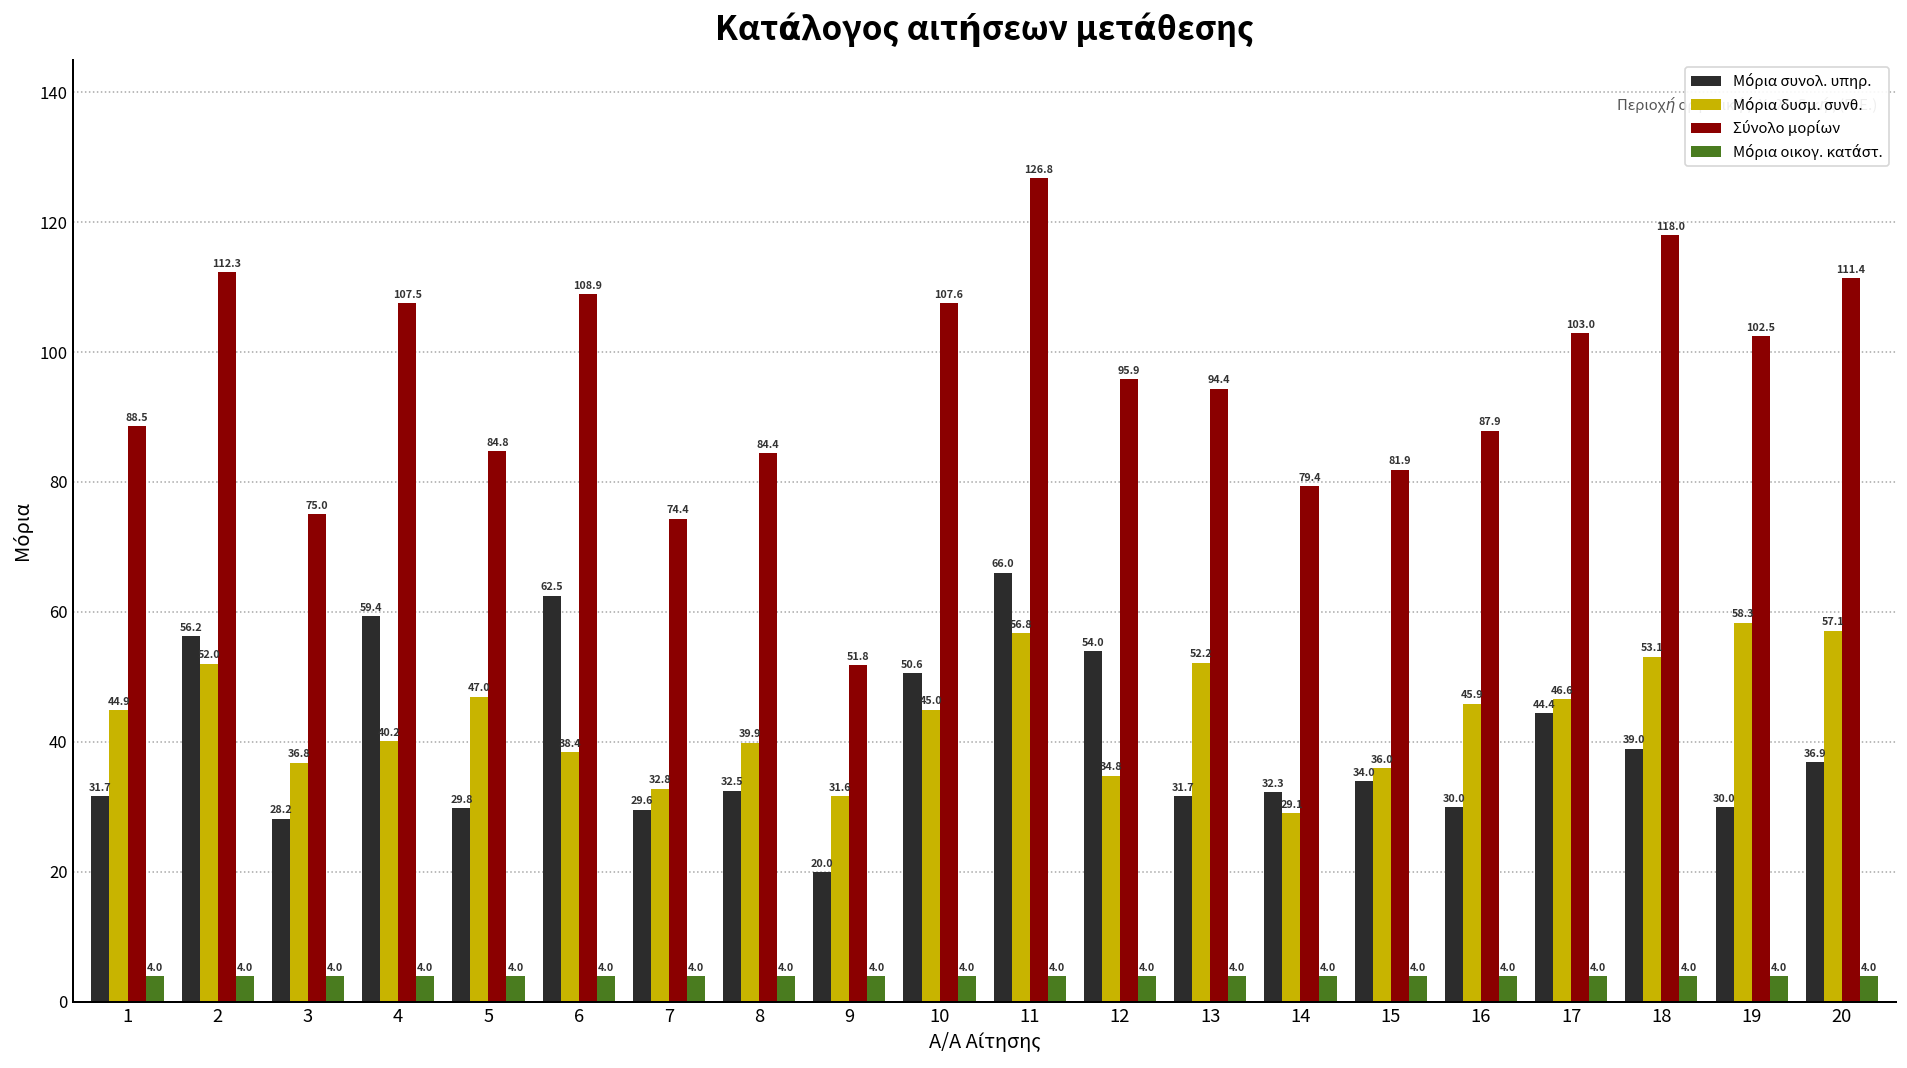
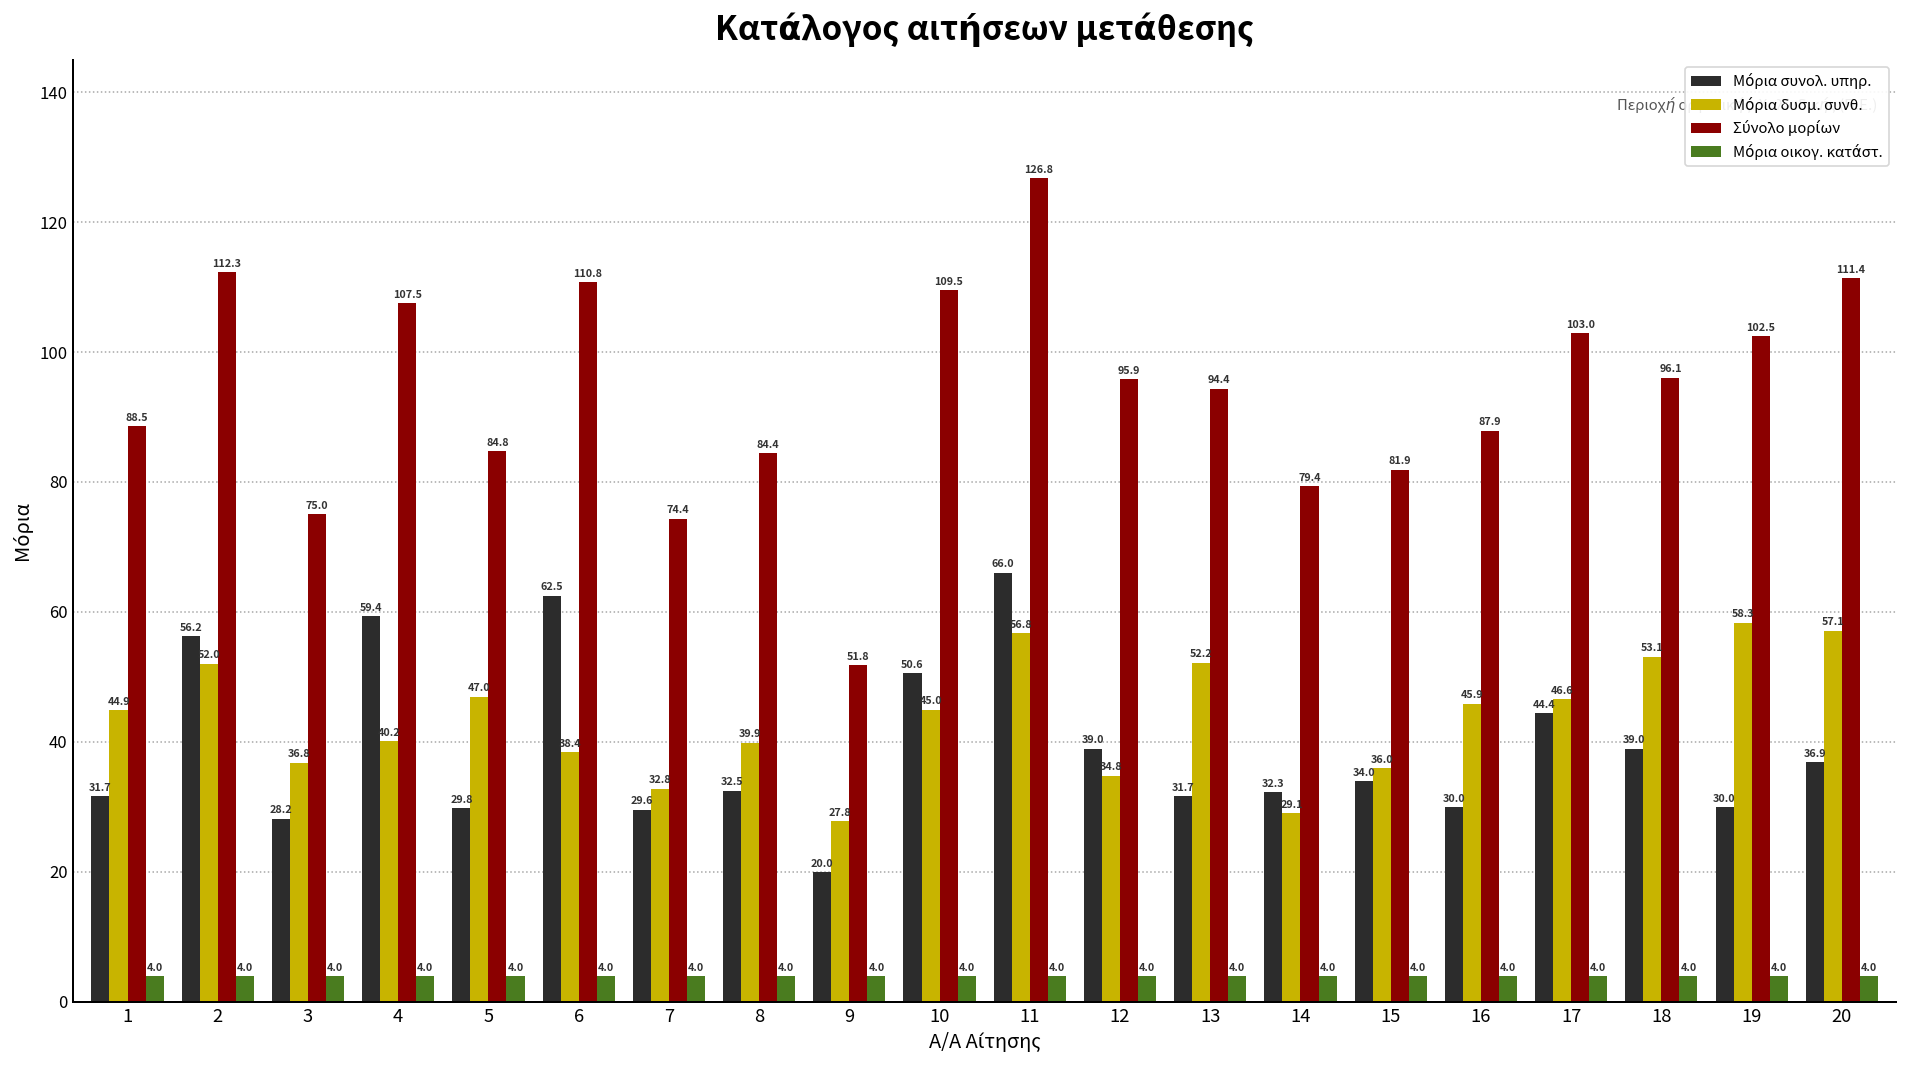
  {
    "Μόρια συνολ. υπηρ.": {
      "1": 31.7,
      "2": 56.2,
      "3": 28.2,
      "4": 59.4,
      "5": 29.8,
      "6": 62.5,
      "7": 29.6,
      "8": 32.5,
      "9": 20.0,
      "10": 50.6,
      "11": 66.0,
-     "12": 54.0,
+     "12": 39.0,
      "13": 31.7,
      "14": 32.3,
      "15": 34.0,
      "16": 30.0,
      "17": 44.4,
      "18": 39.0,
      "19": 30.0,
      "20": 36.9
    },
    "Μόρια δυσμ. συνθ.": {
      "1": 44.9,
      "2": 52.0,
      "3": 36.8,
      "4": 40.2,
      "5": 47.0,
      "6": 38.4,
      "7": 32.8,
      "8": 39.9,
-     "9": 31.6,
+     "9": 27.8,
      "10": 45.0,
      "11": 56.8,
      "12": 34.8,
      "13": 52.2,
      "14": 29.1,
      "15": 36.0,
      "16": 45.9,
      "17": 46.6,
      "18": 53.1,
      "19": 58.3,
      "20": 57.1
    },
    "Σύνολο μορίων": {
      "1": 88.5,
      "2": 112.3,
      "3": 75.0,
      "4": 107.5,
      "5": 84.8,
-     "6": 108.9,
+     "6": 110.8,
      "7": 74.4,
      "8": 84.4,
      "9": 51.8,
-     "10": 107.6,
+     "10": 109.5,
      "11": 126.8,
      "12": 95.9,
      "13": 94.4,
      "14": 79.4,
      "15": 81.9,
      "16": 87.9,
      "17": 103.0,
-     "18": 118.0,
+     "18": 96.1,
      "19": 102.5,
      "20": 111.4
    },
    "Μόρια οικογ. κατάστ.": {
      "1": 4.0,
      "2": 4.0,
      "3": 4.0,
      "4": 4.0,
      "5": 4.0,
      "6": 4.0,
      "7": 4.0,
      "8": 4.0,
      "9": 4.0,
      "10": 4.0,
      "11": 4.0,
      "12": 4.0,
      "13": 4.0,
      "14": 4.0,
      "15": 4.0,
      "16": 4.0,
      "17": 4.0,
      "18": 4.0,
      "19": 4.0,
      "20": 4.0
    }
  }
